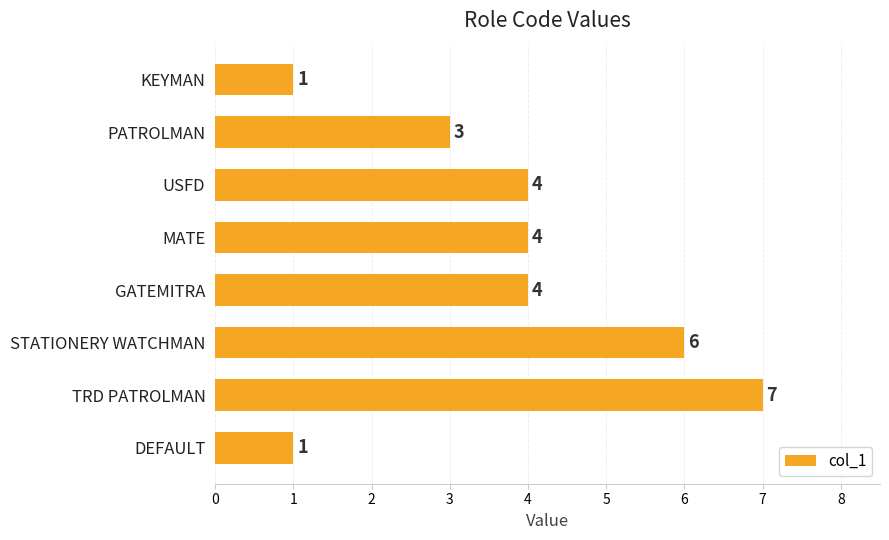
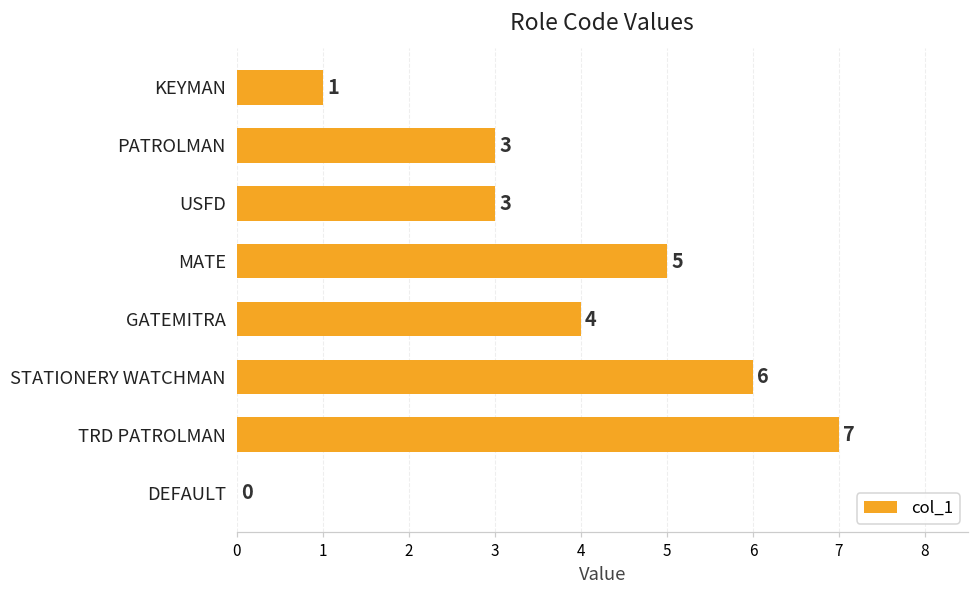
  {
    "KEYMAN": 1,
    "PATROLMAN": 3,
-   "USFD": 4,
-   "MATE": 4,
+   "USFD": 3,
+   "MATE": 5,
    "GATEMITRA": 4,
    "STATIONERY WATCHMAN": 6,
    "TRD PATROLMAN": 7,
-   "DEFAULT": 1
+   "DEFAULT": 0
  }
